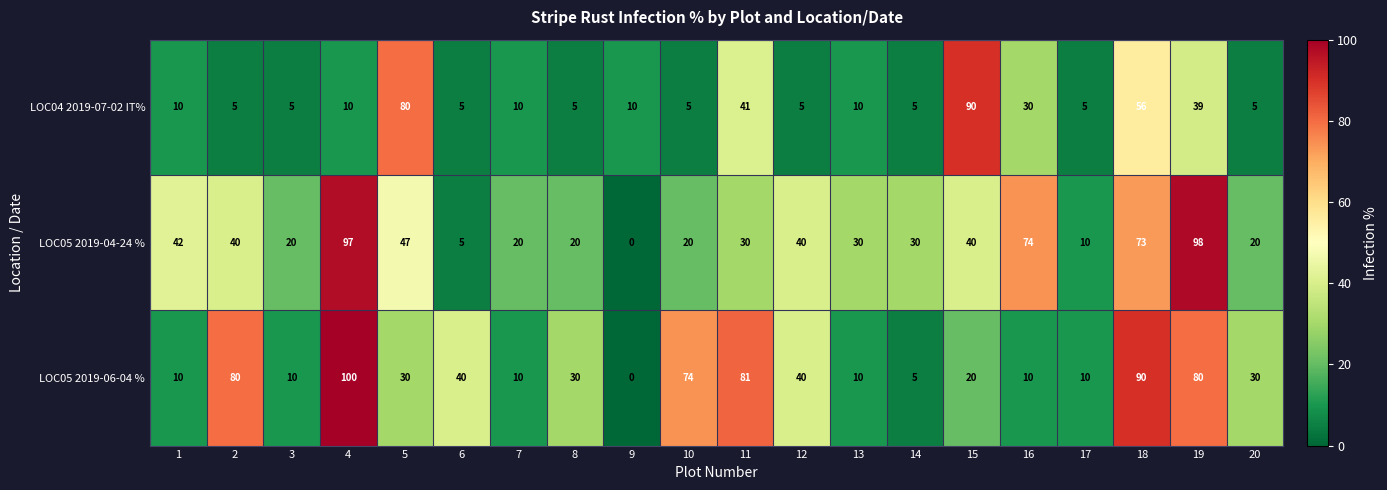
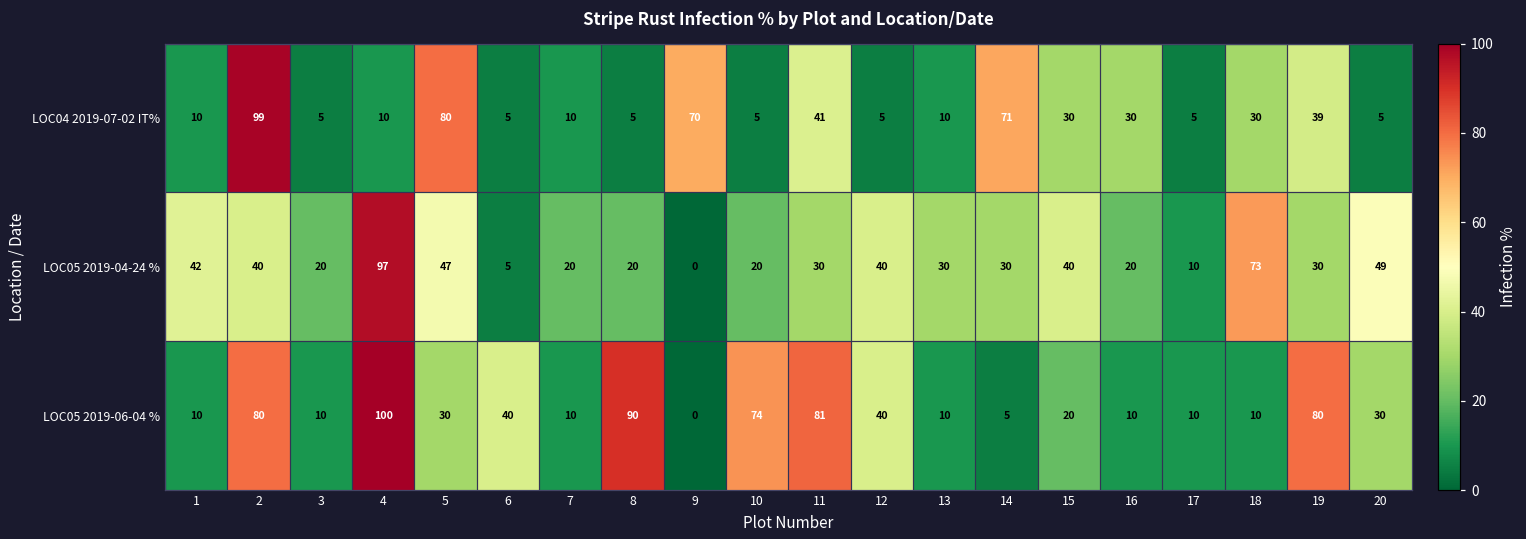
  {
    "LOC04 2019-07-02 IT%": {
      "1": 10,
-     "2": 5,
+     "2": 99,
      "3": 5,
      "4": 10,
      "5": 80,
      "6": 5,
      "7": 10,
      "8": 5,
-     "9": 10,
+     "9": 70,
      "10": 5,
      "11": 41,
      "12": 5,
      "13": 10,
-     "14": 5,
-     "15": 90,
+     "14": 71,
+     "15": 30,
      "16": 30,
      "17": 5,
-     "18": 56,
+     "18": 30,
      "19": 39,
      "20": 5
    },
    "LOC05 2019-04-24 %": {
      "1": 42,
      "2": 40,
      "3": 20,
      "4": 97,
      "5": 47,
      "6": 5,
      "7": 20,
      "8": 20,
      "9": 0,
      "10": 20,
      "11": 30,
      "12": 40,
      "13": 30,
      "14": 30,
      "15": 40,
-     "16": 74,
+     "16": 20,
      "17": 10,
      "18": 73,
-     "19": 98,
-     "20": 20
+     "19": 30,
+     "20": 49
    },
    "LOC05 2019-06-04 %": {
      "1": 10,
      "2": 80,
      "3": 10,
      "4": 100,
      "5": 30,
      "6": 40,
      "7": 10,
-     "8": 30,
+     "8": 90,
      "9": 0,
      "10": 74,
      "11": 81,
      "12": 40,
      "13": 10,
      "14": 5,
      "15": 20,
      "16": 10,
      "17": 10,
-     "18": 90,
+     "18": 10,
      "19": 80,
      "20": 30
    }
  }
